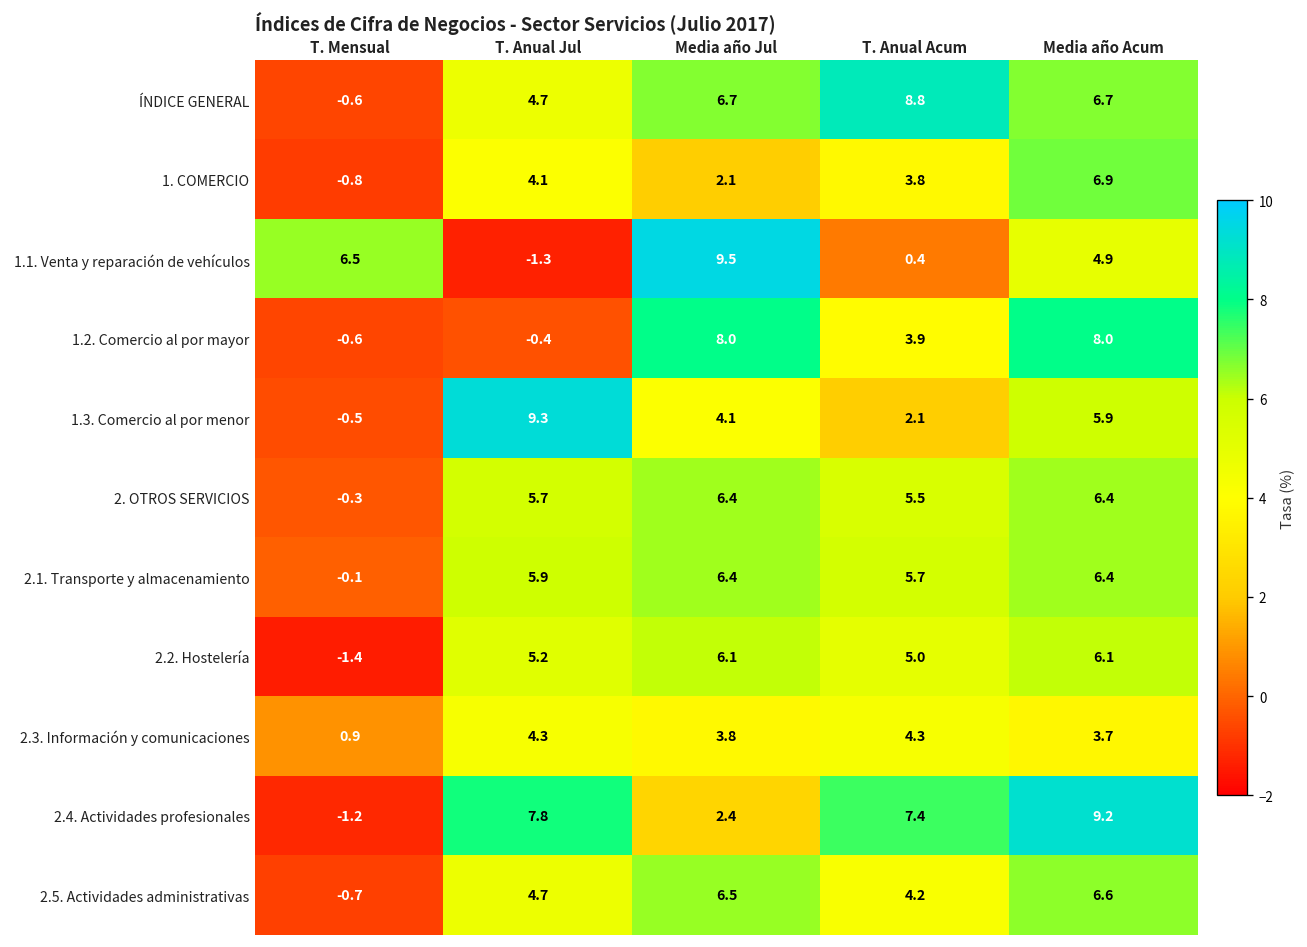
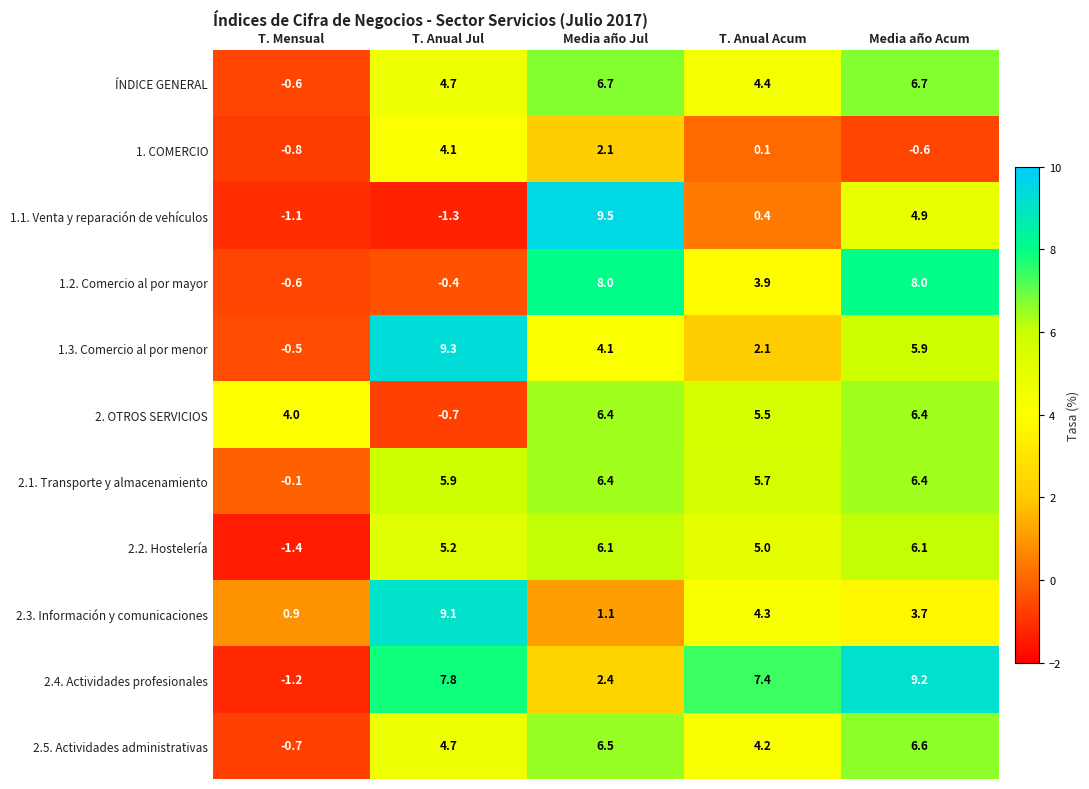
  {
    "ÍNDICE GENERAL": {
      "T. Mensual": -0.6,
      "T. Anual Jul": 4.7,
      "Media año Jul": 6.7,
-     "T. Anual Acum": 8.8,
+     "T. Anual Acum": 4.4,
      "Media año Acum": 6.7
    },
    "1. COMERCIO": {
      "T. Mensual": -0.8,
      "T. Anual Jul": 4.1,
      "Media año Jul": 2.1,
-     "T. Anual Acum": 3.8,
-     "Media año Acum": 6.9
+     "T. Anual Acum": 0.1,
+     "Media año Acum": -0.6
    },
    "1.1. Venta y reparación de vehículos": {
-     "T. Mensual": 6.5,
+     "T. Mensual": -1.1,
      "T. Anual Jul": -1.3,
      "Media año Jul": 9.5,
      "T. Anual Acum": 0.4,
      "Media año Acum": 4.9
    },
    "1.2. Comercio al por mayor": {
      "T. Mensual": -0.6,
      "T. Anual Jul": -0.4,
      "Media año Jul": 8.0,
      "T. Anual Acum": 3.9,
      "Media año Acum": 8.0
    },
    "1.3. Comercio al por menor": {
      "T. Mensual": -0.5,
      "T. Anual Jul": 9.3,
      "Media año Jul": 4.1,
      "T. Anual Acum": 2.1,
      "Media año Acum": 5.9
    },
    "2. OTROS SERVICIOS": {
-     "T. Mensual": -0.3,
-     "T. Anual Jul": 5.7,
+     "T. Mensual": 4.0,
+     "T. Anual Jul": -0.7,
      "Media año Jul": 6.4,
      "T. Anual Acum": 5.5,
      "Media año Acum": 6.4
    },
    "2.1. Transporte y almacenamiento": {
      "T. Mensual": -0.1,
      "T. Anual Jul": 5.9,
      "Media año Jul": 6.4,
      "T. Anual Acum": 5.7,
      "Media año Acum": 6.4
    },
    "2.2. Hostelería": {
      "T. Mensual": -1.4,
      "T. Anual Jul": 5.2,
      "Media año Jul": 6.1,
      "T. Anual Acum": 5.0,
      "Media año Acum": 6.1
    },
    "2.3. Información y comunicaciones": {
      "T. Mensual": 0.9,
-     "T. Anual Jul": 4.3,
-     "Media año Jul": 3.8,
+     "T. Anual Jul": 9.1,
+     "Media año Jul": 1.1,
      "T. Anual Acum": 4.3,
      "Media año Acum": 3.7
    },
    "2.4. Actividades profesionales": {
      "T. Mensual": -1.2,
      "T. Anual Jul": 7.8,
      "Media año Jul": 2.4,
      "T. Anual Acum": 7.4,
      "Media año Acum": 9.2
    },
    "2.5. Actividades administrativas": {
      "T. Mensual": -0.7,
      "T. Anual Jul": 4.7,
      "Media año Jul": 6.5,
      "T. Anual Acum": 4.2,
      "Media año Acum": 6.6
    }
  }
